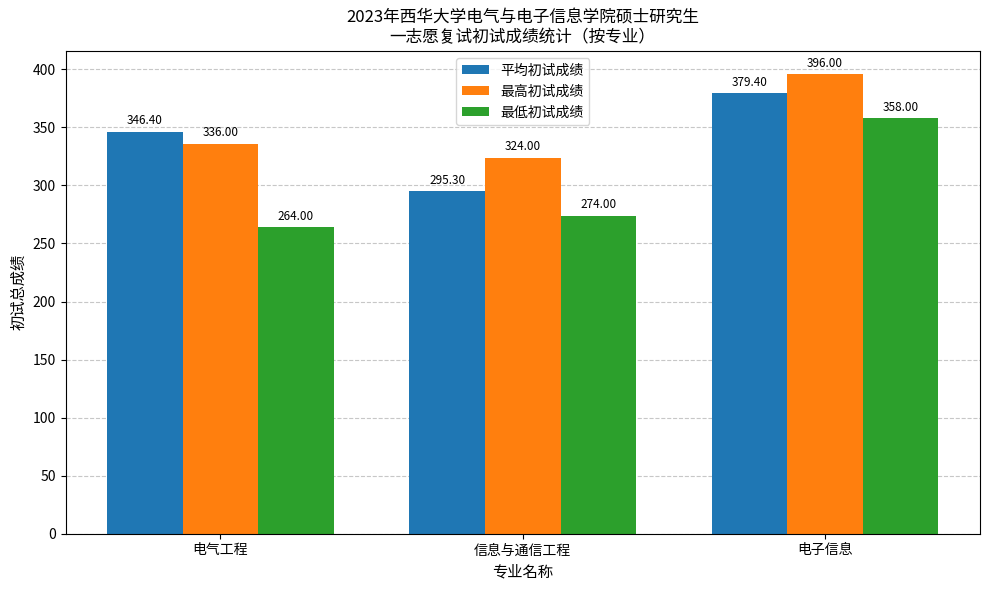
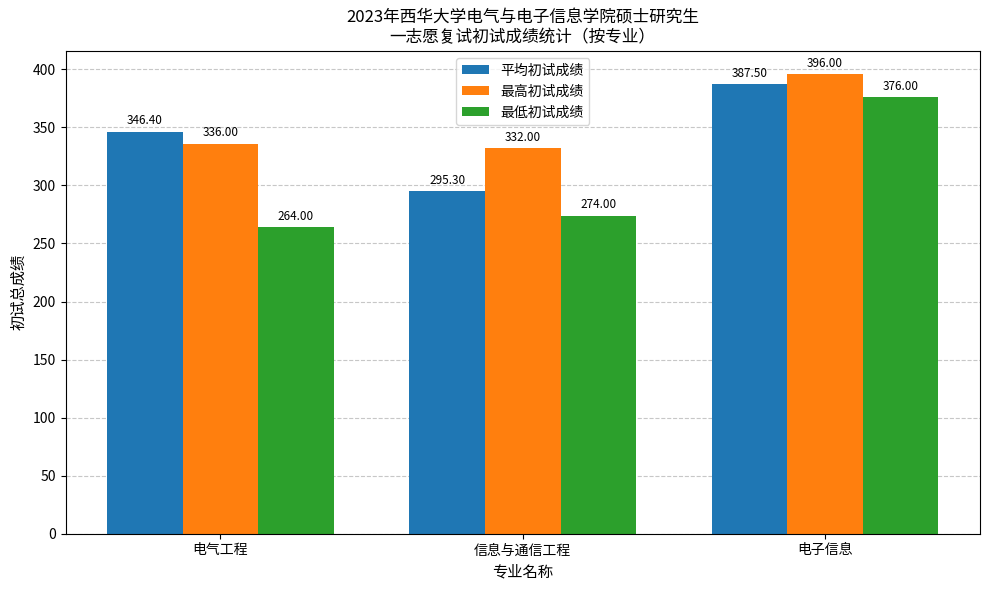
  {
    "平均初试成绩": {
      "电气工程": 346.40,
      "信息与通信工程": 295.30,
-     "电子信息": 379.40
+     "电子信息": 387.50
    },
    "最高初试成绩": {
      "电气工程": 336.00,
-     "信息与通信工程": 324.00,
+     "信息与通信工程": 332.00,
      "电子信息": 396.00
    },
    "最低初试成绩": {
      "电气工程": 264.00,
      "信息与通信工程": 274.00,
-     "电子信息": 358.00
+     "电子信息": 376.00
    }
  }
